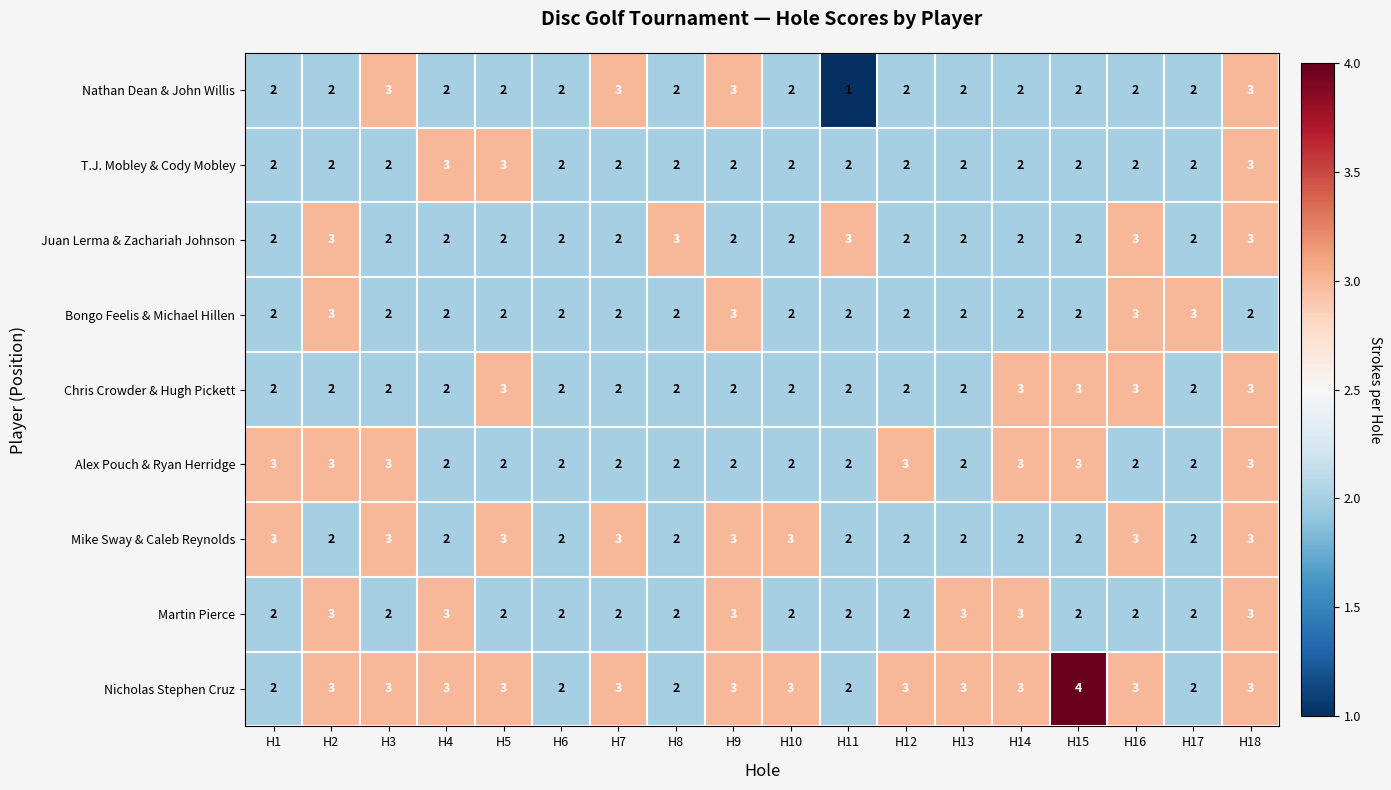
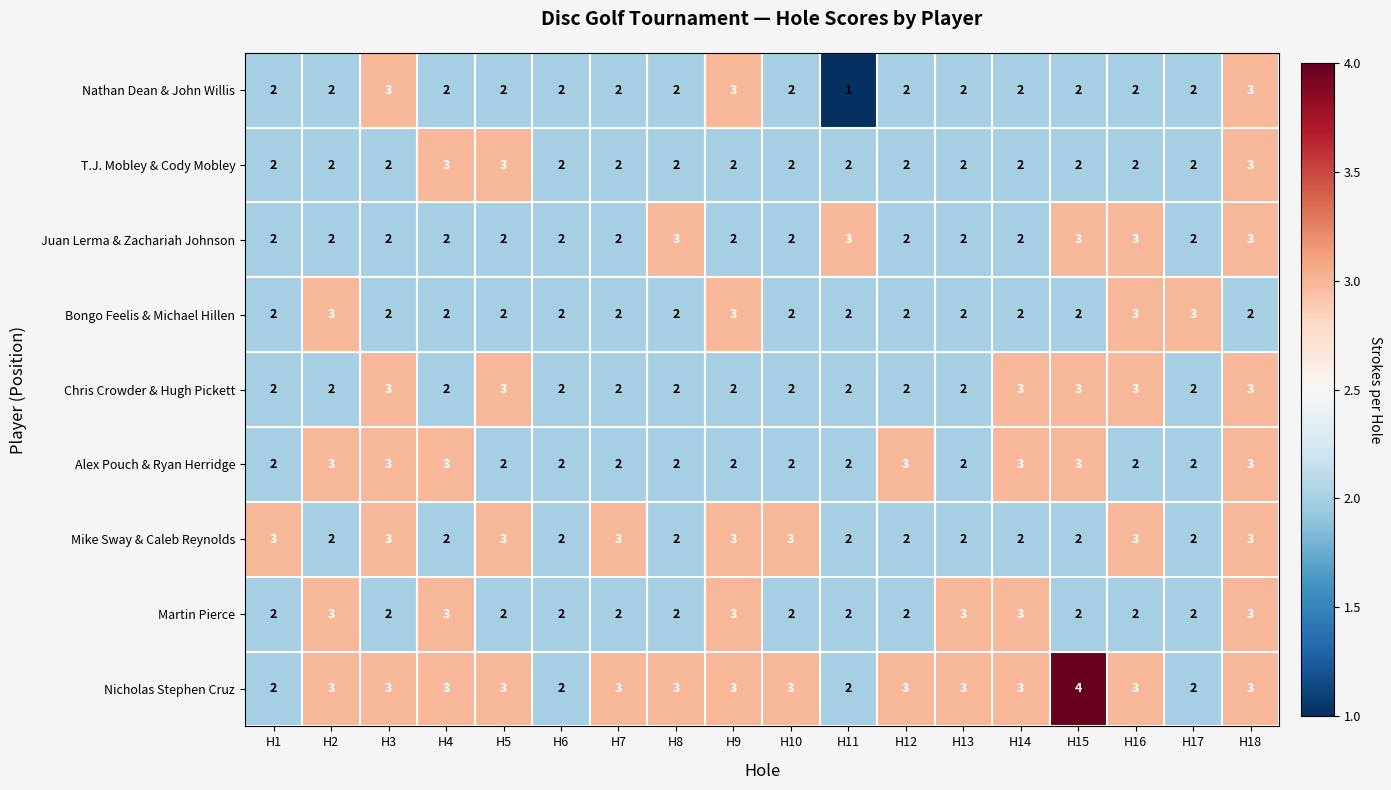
  {
    "Nathan Dean & John Willis": {
      "H1": 2,
      "H2": 2,
      "H3": 3,
      "H4": 2,
      "H5": 2,
      "H6": 2,
-     "H7": 3,
+     "H7": 2,
      "H8": 2,
      "H9": 3,
      "H10": 2,
      "H11": 1,
      "H12": 2,
      "H13": 2,
      "H14": 2,
      "H15": 2,
      "H16": 2,
      "H17": 2,
      "H18": 3
    },
    "T.J. Mobley & Cody Mobley": {
      "H1": 2,
      "H2": 2,
      "H3": 2,
      "H4": 3,
      "H5": 3,
      "H6": 2,
      "H7": 2,
      "H8": 2,
      "H9": 2,
      "H10": 2,
      "H11": 2,
      "H12": 2,
      "H13": 2,
      "H14": 2,
      "H15": 2,
      "H16": 2,
      "H17": 2,
      "H18": 3
    },
    "Juan Lerma & Zachariah Johnson": {
      "H1": 2,
-     "H2": 3,
+     "H2": 2,
      "H3": 2,
      "H4": 2,
      "H5": 2,
      "H6": 2,
      "H7": 2,
      "H8": 3,
      "H9": 2,
      "H10": 2,
      "H11": 3,
      "H12": 2,
      "H13": 2,
      "H14": 2,
-     "H15": 2,
+     "H15": 3,
      "H16": 3,
      "H17": 2,
      "H18": 3
    },
    "Bongo Feelis & Michael Hillen": {
      "H1": 2,
      "H2": 3,
      "H3": 2,
      "H4": 2,
      "H5": 2,
      "H6": 2,
      "H7": 2,
      "H8": 2,
      "H9": 3,
      "H10": 2,
      "H11": 2,
      "H12": 2,
      "H13": 2,
      "H14": 2,
      "H15": 2,
      "H16": 3,
      "H17": 3,
      "H18": 2
    },
    "Chris Crowder & Hugh Pickett": {
      "H1": 2,
      "H2": 2,
-     "H3": 2,
+     "H3": 3,
      "H4": 2,
      "H5": 3,
      "H6": 2,
      "H7": 2,
      "H8": 2,
      "H9": 2,
      "H10": 2,
      "H11": 2,
      "H12": 2,
      "H13": 2,
      "H14": 3,
      "H15": 3,
      "H16": 3,
      "H17": 2,
      "H18": 3
    },
    "Alex Pouch & Ryan Herridge": {
-     "H1": 3,
+     "H1": 2,
      "H2": 3,
      "H3": 3,
-     "H4": 2,
+     "H4": 3,
      "H5": 2,
      "H6": 2,
      "H7": 2,
      "H8": 2,
      "H9": 2,
      "H10": 2,
      "H11": 2,
      "H12": 3,
      "H13": 2,
      "H14": 3,
      "H15": 3,
      "H16": 2,
      "H17": 2,
      "H18": 3
    },
    "Mike Sway & Caleb Reynolds": {
      "H1": 3,
      "H2": 2,
      "H3": 3,
      "H4": 2,
      "H5": 3,
      "H6": 2,
      "H7": 3,
      "H8": 2,
      "H9": 3,
      "H10": 3,
      "H11": 2,
      "H12": 2,
      "H13": 2,
      "H14": 2,
      "H15": 2,
      "H16": 3,
      "H17": 2,
      "H18": 3
    },
    "Martin Pierce": {
      "H1": 2,
      "H2": 3,
      "H3": 2,
      "H4": 3,
      "H5": 2,
      "H6": 2,
      "H7": 2,
      "H8": 2,
      "H9": 3,
      "H10": 2,
      "H11": 2,
      "H12": 2,
      "H13": 3,
      "H14": 3,
      "H15": 2,
      "H16": 2,
      "H17": 2,
      "H18": 3
    },
    "Nicholas Stephen Cruz": {
      "H1": 2,
      "H2": 3,
      "H3": 3,
      "H4": 3,
      "H5": 3,
      "H6": 2,
      "H7": 3,
-     "H8": 2,
+     "H8": 3,
      "H9": 3,
      "H10": 3,
      "H11": 2,
      "H12": 3,
      "H13": 3,
      "H14": 3,
      "H15": 4,
      "H16": 3,
      "H17": 2,
      "H18": 3
    }
  }
